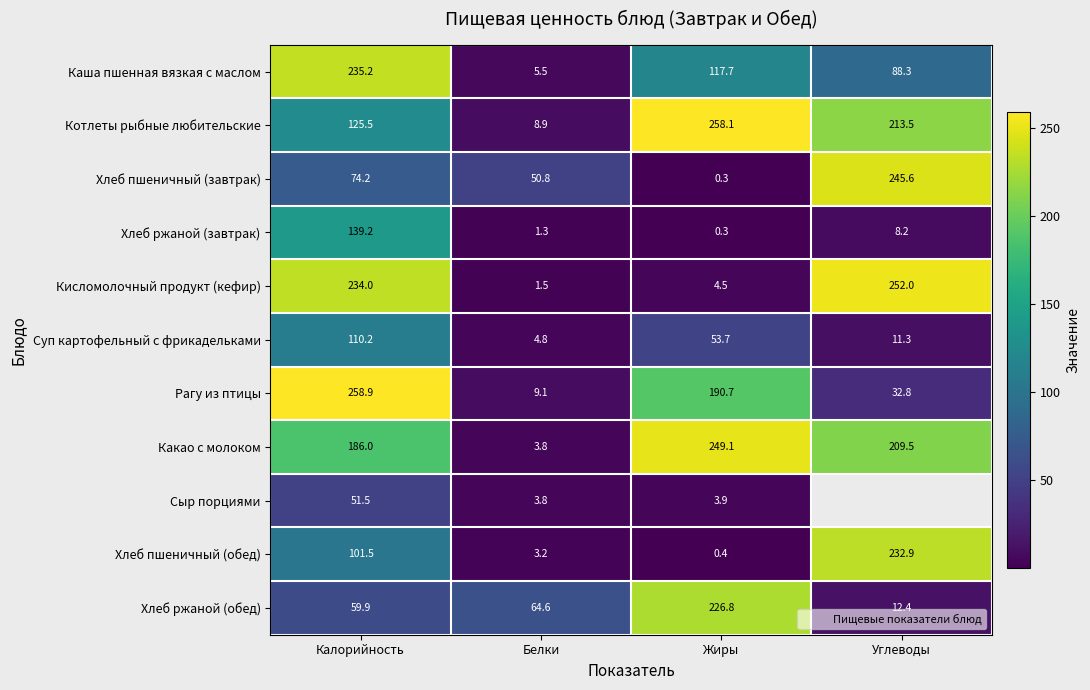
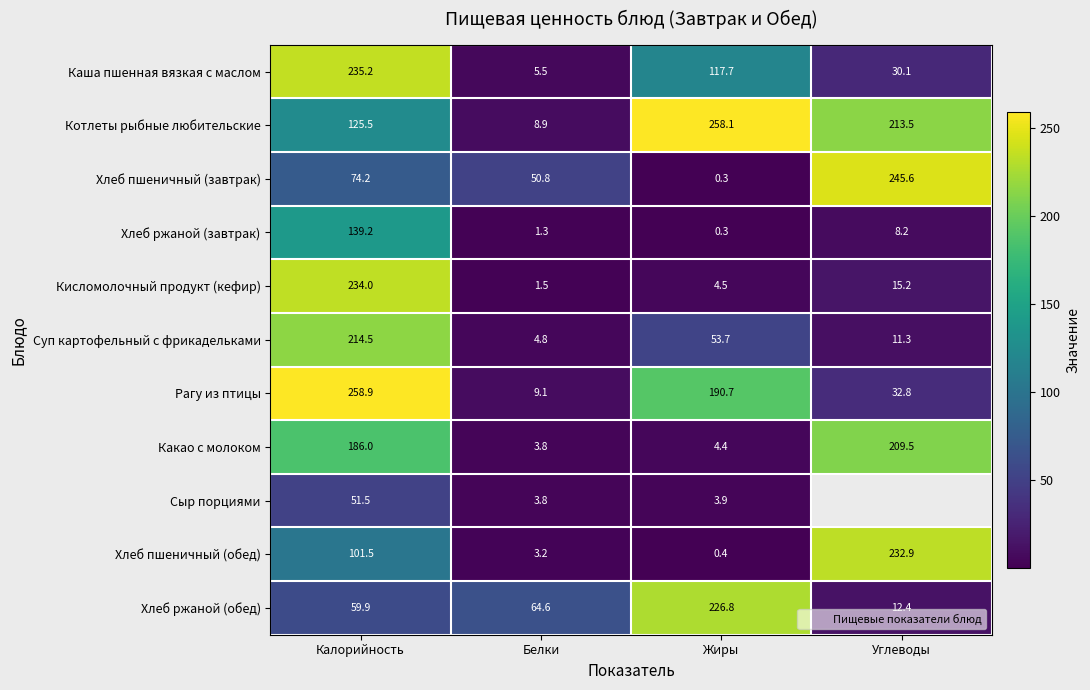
  {
    "Каша пшенная вязкая с маслом": {
      "Калорийность": 235.2,
      "Белки": 5.5,
      "Жиры": 117.7,
-     "Углеводы": 88.3
+     "Углеводы": 30.1
    },
    "Котлеты рыбные любительские": {
      "Калорийность": 125.5,
      "Белки": 8.9,
      "Жиры": 258.1,
      "Углеводы": 213.5
    },
    "Хлеб пшеничный (завтрак)": {
      "Калорийность": 74.2,
      "Белки": 50.8,
      "Жиры": 0.3,
      "Углеводы": 245.6
    },
    "Хлеб ржаной (завтрак)": {
      "Калорийность": 139.2,
      "Белки": 1.3,
      "Жиры": 0.3,
      "Углеводы": 8.2
    },
    "Кисломолочный продукт (кефир)": {
      "Калорийность": 234.0,
      "Белки": 1.5,
      "Жиры": 4.5,
-     "Углеводы": 252.0
+     "Углеводы": 15.2
    },
    "Суп картофельный с фрикадельками": {
-     "Калорийность": 110.2,
+     "Калорийность": 214.5,
      "Белки": 4.8,
      "Жиры": 53.7,
      "Углеводы": 11.3
    },
    "Рагу из птицы": {
      "Калорийность": 258.9,
      "Белки": 9.1,
      "Жиры": 190.7,
      "Углеводы": 32.8
    },
    "Какао с молоком": {
      "Калорийность": 186.0,
      "Белки": 3.8,
-     "Жиры": 249.1,
+     "Жиры": 4.4,
      "Углеводы": 209.5
    },
    "Сыр порциями": {
      "Калорийность": 51.5,
      "Белки": 3.8,
      "Жиры": 3.9
    },
    "Хлеб пшеничный (обед)": {
      "Калорийность": 101.5,
      "Белки": 3.2,
      "Жиры": 0.4,
      "Углеводы": 232.9
    },
    "Хлеб ржаной (обед)": {
      "Калорийность": 59.9,
      "Белки": 64.6,
      "Жиры": 226.8
    }
  }
